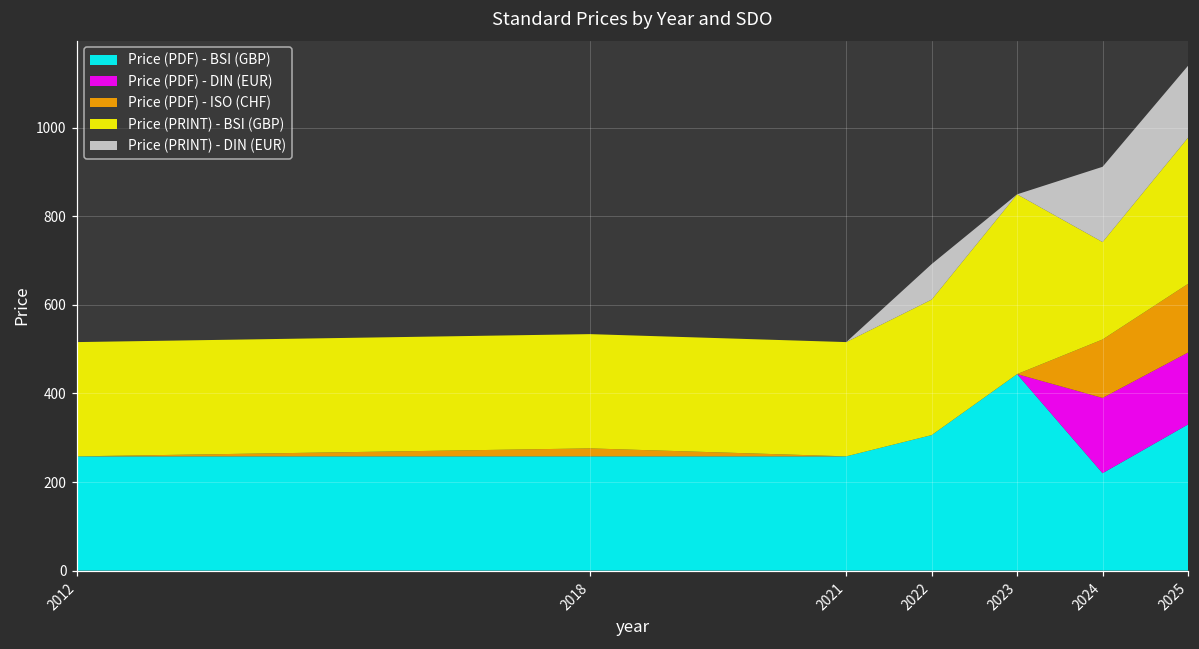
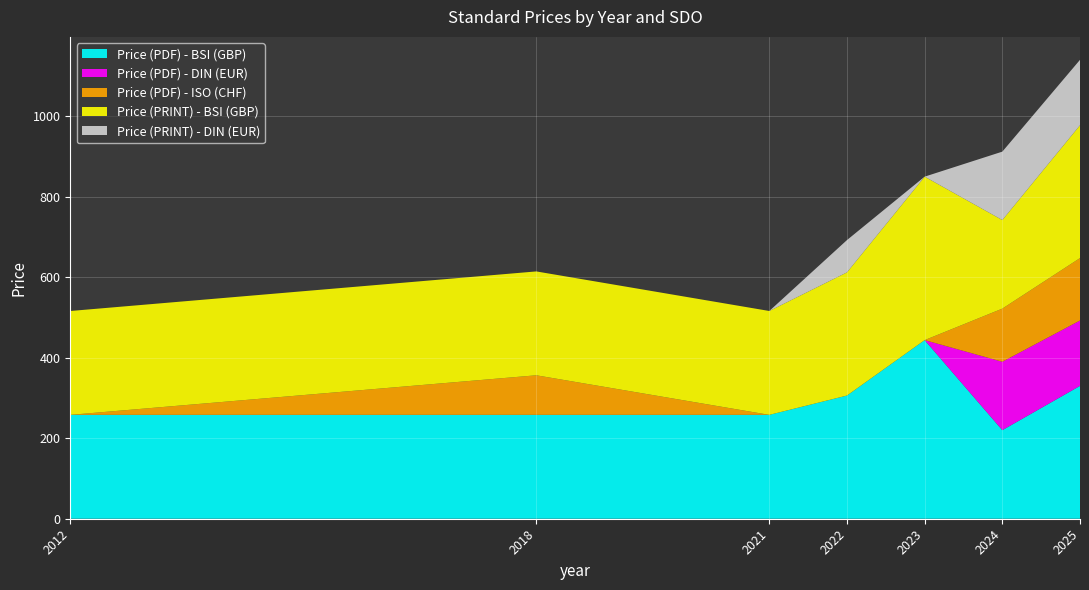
  {
    "Price (PDF) - BSI (GBP)": {
      "2024": 220,
      "2025": 330
    },
    "Price (PDF) - DIN (EUR)": {
      "2024": 170,
      "2025": 160
    },
    "Price (PDF) - ISO (CHF)": {
-     "2018": 20,
+     "2018": 100,
      "2024": 130,
      "2025": 160
    },
    "Price (PRINT) - BSI (GBP)": {
      "2022": 310,
      "2024": 220,
      "2025": 330
    },
    "Price (PRINT) - DIN (EUR)": {
      "2022": 80,
      "2024": 170,
      "2025": 160
    }
  }
